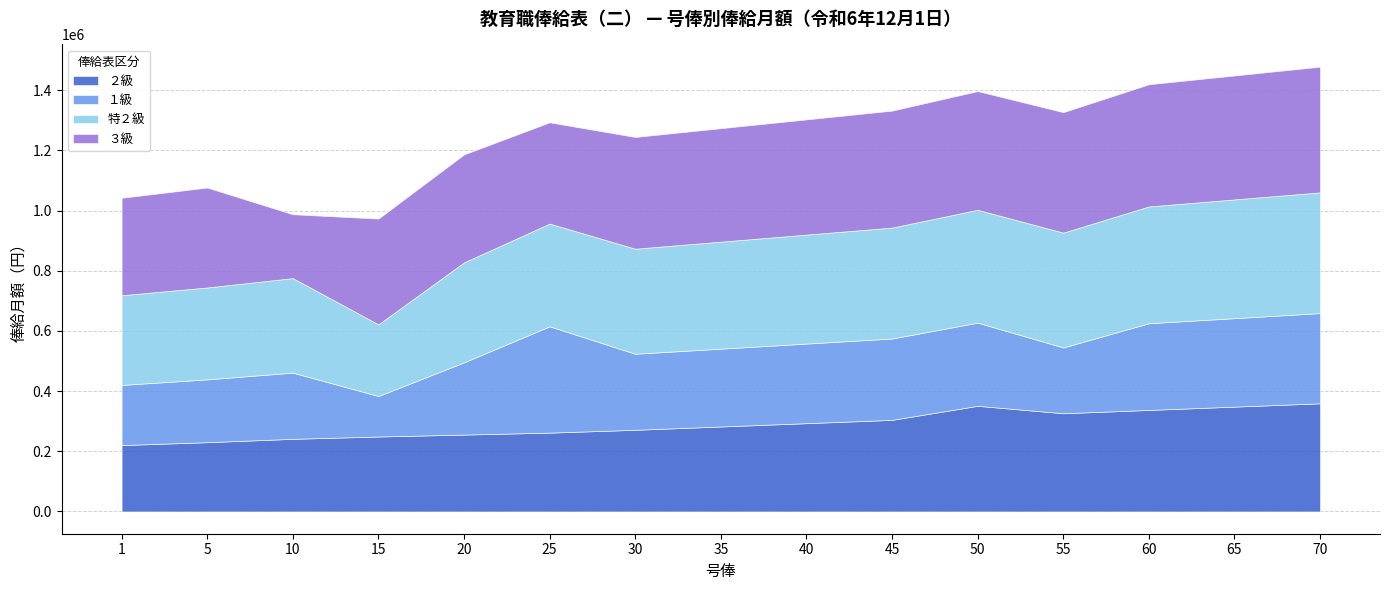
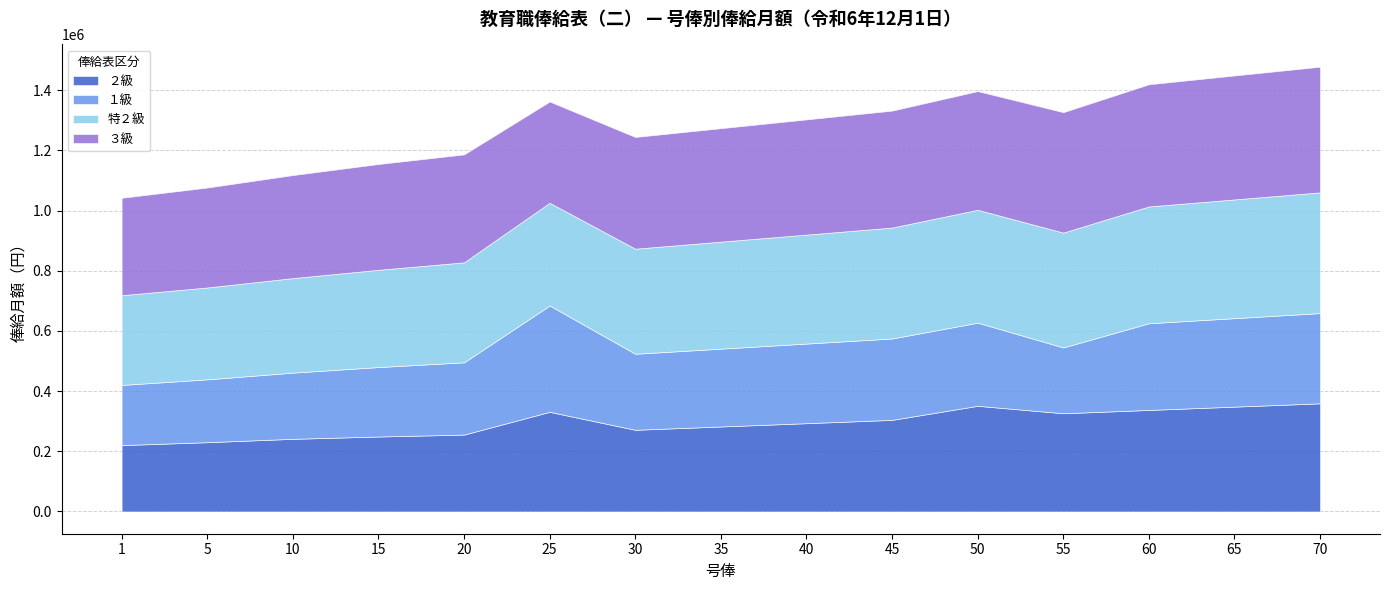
  {
    "２級": {
      "1": 220000,
      "5": 230000,
      "10": 240000,
      "15": 250000,
      "20": 260000,
-     "25": 260000,
+     "25": 330000,
      "30": 270000,
      "35": 280000,
      "40": 290000,
      "45": 300000,
      "50": 350000,
      "55": 330000,
      "60": 340000,
      "65": 350000,
      "70": 360000
    },
    "１級": {
      "1": 200000,
      "5": 210000,
      "10": 220000,
-     "15": 130000,
+     "15": 230000,
      "20": 240000,
      "25": 350000,
      "30": 250000,
      "35": 260000,
      "40": 260000,
      "45": 270000,
      "50": 280000,
      "55": 220000,
      "60": 290000,
      "65": 290000,
      "70": 300000
    },
    "特２級": {
      "1": 300000,
      "5": 310000,
      "10": 310000,
-     "15": 240000,
+     "15": 320000,
      "20": 330000,
      "25": 340000,
      "30": 350000,
      "35": 360000,
      "40": 360000,
      "45": 370000,
      "50": 380000,
      "55": 380000,
      "60": 390000,
      "65": 390000,
      "70": 400000
    },
    "３級": {
      "1": 320000,
      "5": 330000,
-     "10": 210000,
+     "10": 340000,
      "15": 350000,
      "20": 360000,
      "25": 340000,
      "30": 370000,
      "35": 380000,
      "40": 380000,
      "45": 390000,
      "50": 390000,
      "55": 400000,
      "60": 410000,
      "65": 410000,
      "70": 420000
    }
  }
